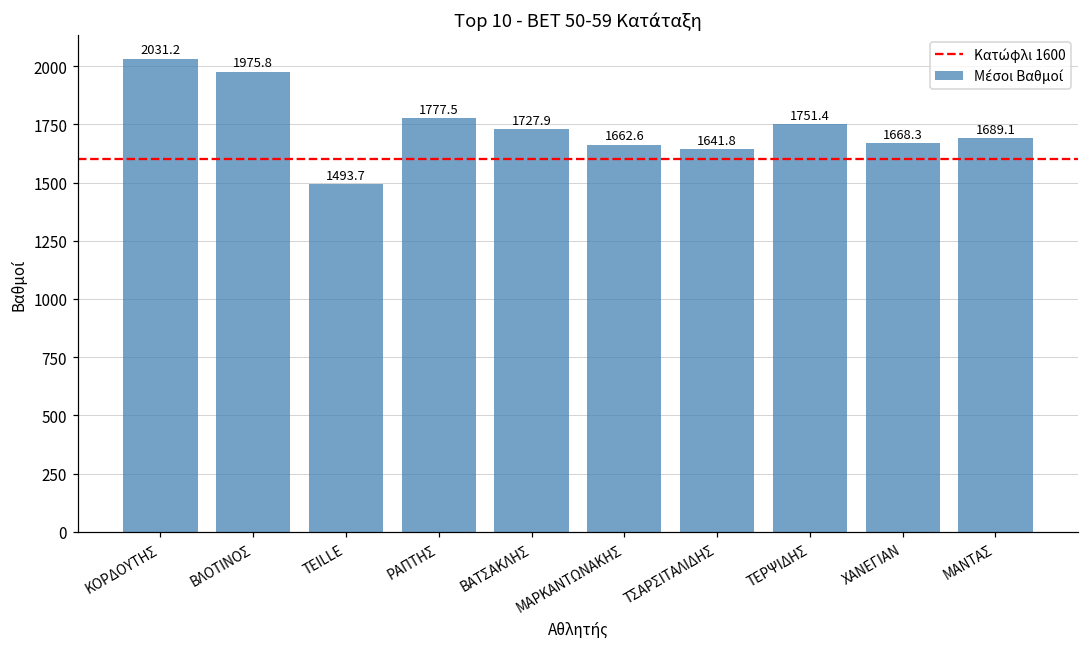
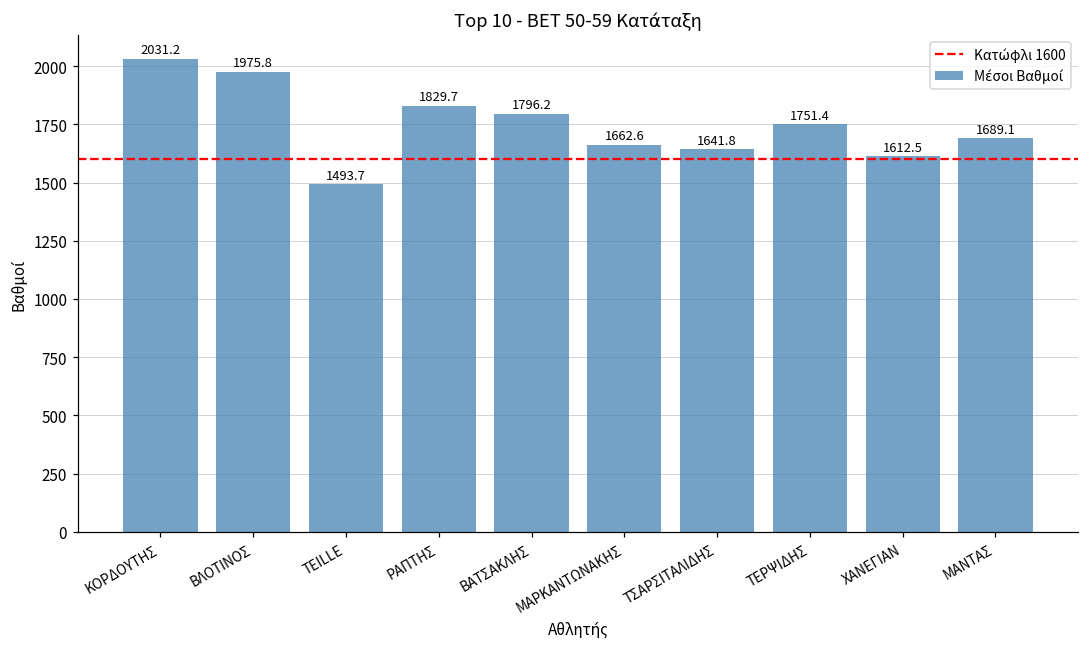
  {
    "ΚΟΡΔΟΥΤΗΣ": 2031.2,
    "ΒΛΟΤΙΝΟΣ": 1975.8,
    "TEILLE": 1493.7,
-   "ΡΑΠΤΗΣ": 1777.5,
-   "ΒΑΤΣΑΚΛΗΣ": 1727.9,
+   "ΡΑΠΤΗΣ": 1829.7,
+   "ΒΑΤΣΑΚΛΗΣ": 1796.2,
    "ΜΑΡΚΑΝΤΩΝΑΚΗΣ": 1662.6,
    "ΤΣΑΡΣΙΤΑΛΙΔΗΣ": 1641.8,
    "ΤΕΡΨΙΔΗΣ": 1751.4,
-   "ΧΑΝΕΓΙΑΝ": 1668.3,
+   "ΧΑΝΕΓΙΑΝ": 1612.5,
    "ΜΑΝΤΑΣ": 1689.1
  }
